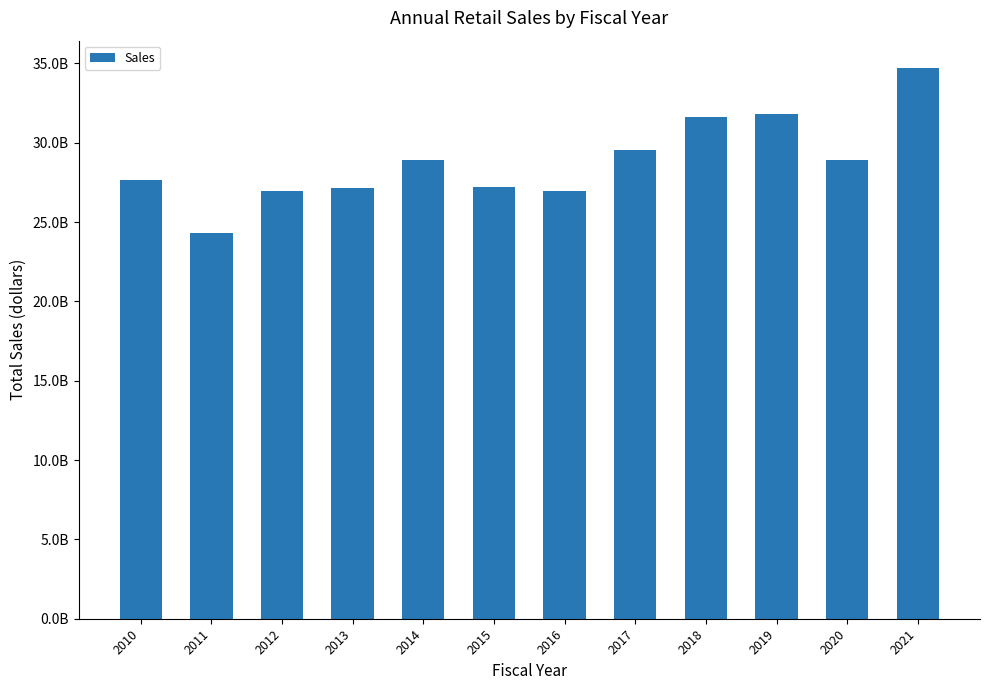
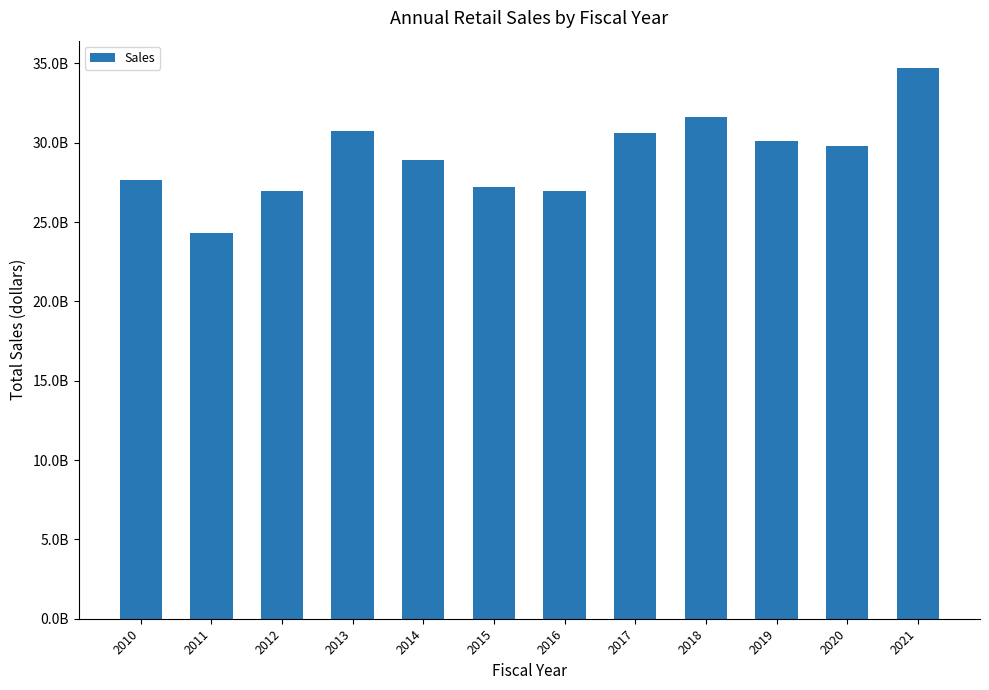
  {
    "2010": 27600000000,
    "2011": 24300000000,
    "2012": 26900000000,
-   "2013": 27200000000,
+   "2013": 30700000000,
    "2014": 28900000000,
    "2015": 27200000000,
    "2016": 27000000000,
-   "2017": 29500000000,
+   "2017": 30600000000,
    "2018": 31600000000,
-   "2019": 31800000000,
-   "2020": 28900000000,
+   "2019": 30100000000,
+   "2020": 29800000000,
    "2021": 34700000000
  }
